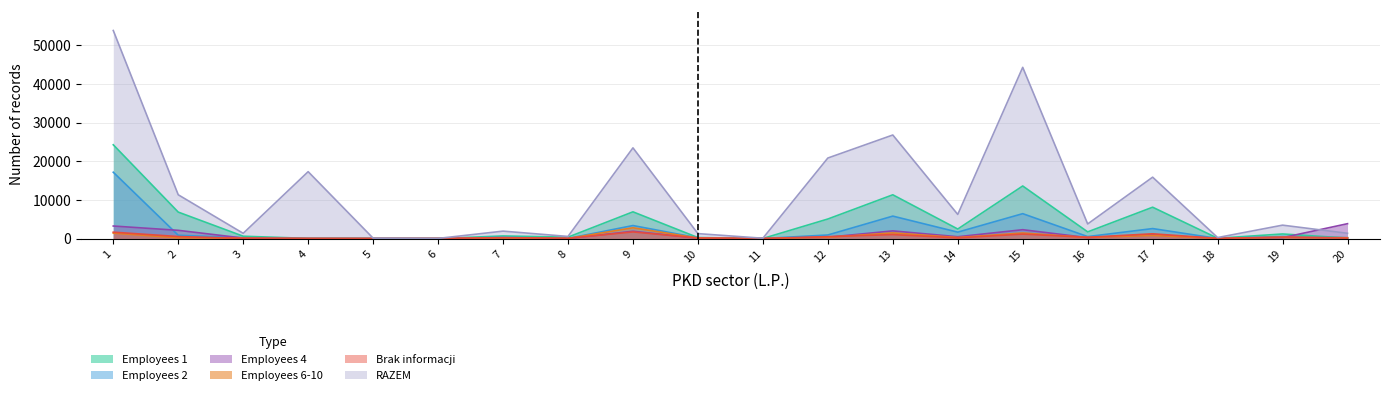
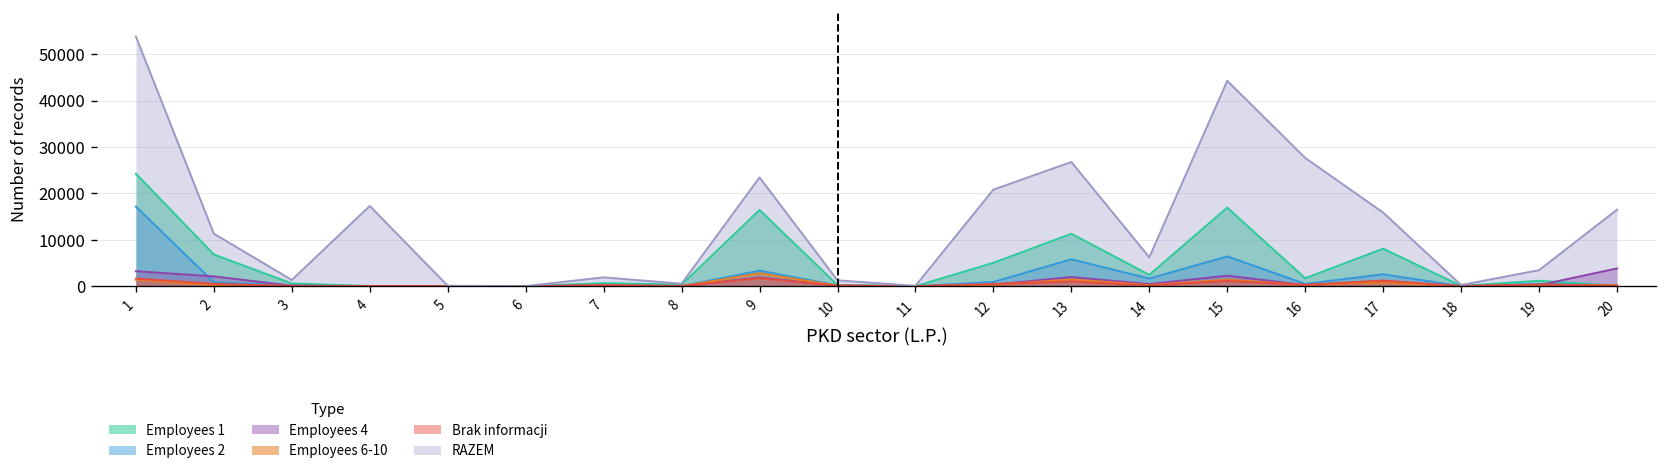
  {
    "Employees 1": {
      "1": 24000,
      "2": 7000,
-     "9": 7000,
+     "9": 16000,
      "12": 5000,
      "13": 11000,
      "14": 2000,
-     "15": 14000,
+     "15": 17000,
      "16": 2000,
      "17": 8000
    },
    "Employees 2": {
      "1": 17000,
      "13": 6000,
      "14": 2000,
      "15": 6000,
      "17": 3000
    },
    "Employees 4": {
      "1": 3000,
      "2": 2000,
      "15": 2000,
      "20": 4000
    },
    "RAZEM": {
      "1": 54000,
      "2": 11000,
      "3": 1000,
      "4": 17000,
      "7": 2000,
      "9": 23000,
      "10": 1000,
      "12": 21000,
      "13": 27000,
      "14": 6000,
      "15": 44000,
-     "16": 4000,
+     "16": 28000,
      "17": 16000,
      "19": 3000,
-     "20": 1000
+     "20": 16000
    }
  }
